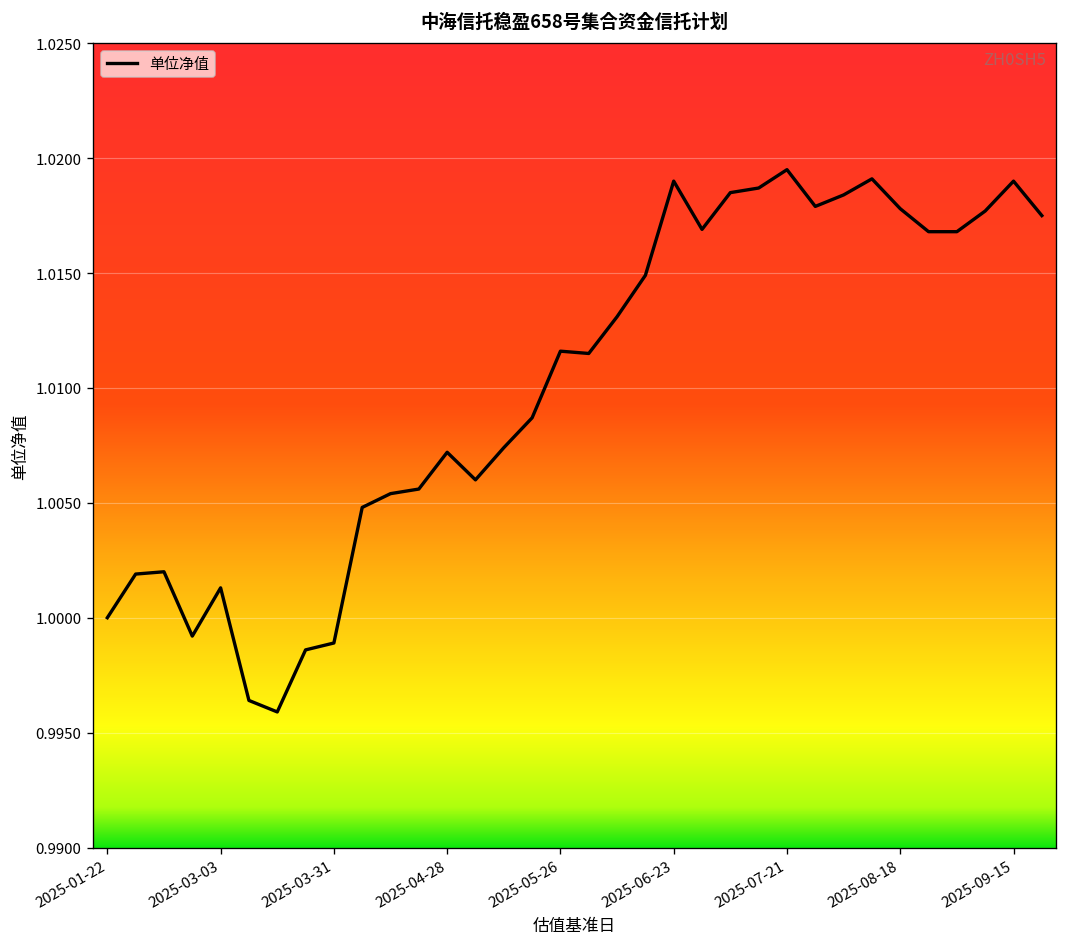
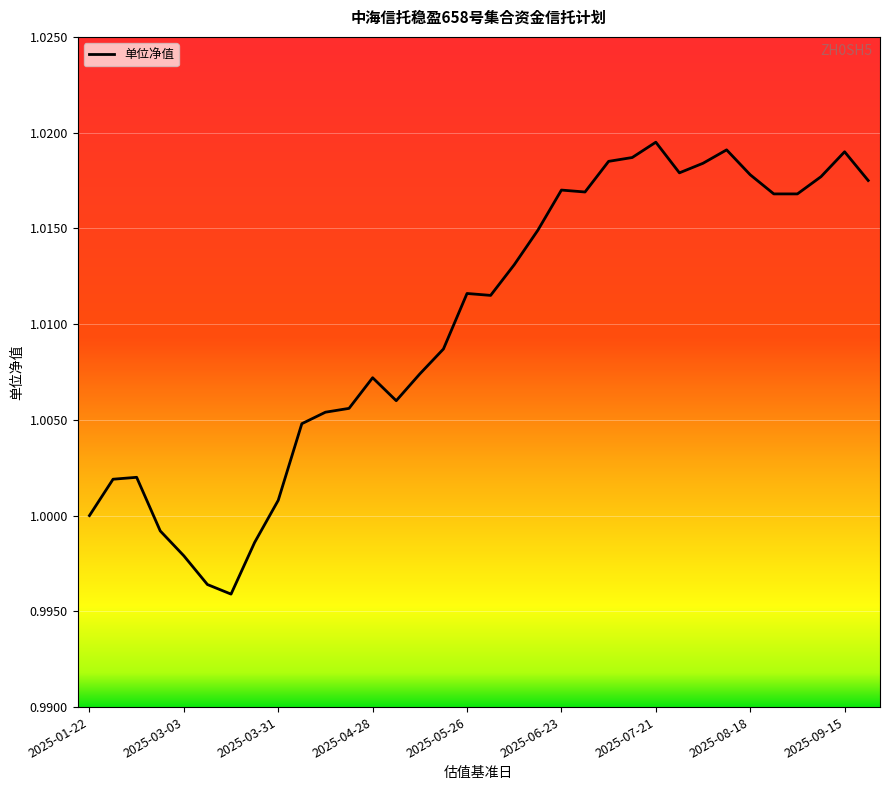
  {
    "2025-01-22": 1.0000,
-   "2025-03-03": 1.0013,
-   "2025-03-31": 0.9989,
+   "2025-03-03": 0.9979,
+   "2025-03-31": 1.0008,
    "2025-04-28": 1.0072,
    "2025-05-26": 1.0116,
-   "2025-06-23": 1.019,
+   "2025-06-23": 1.017,
    "2025-07-21": 1.0195,
    "2025-08-18": 1.0178,
    "2025-09-15": 1.0190
  }
